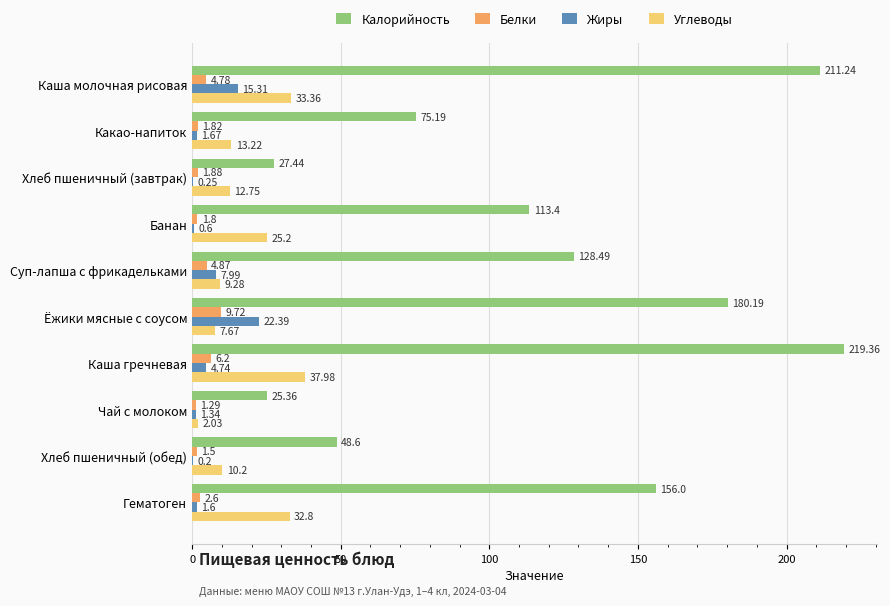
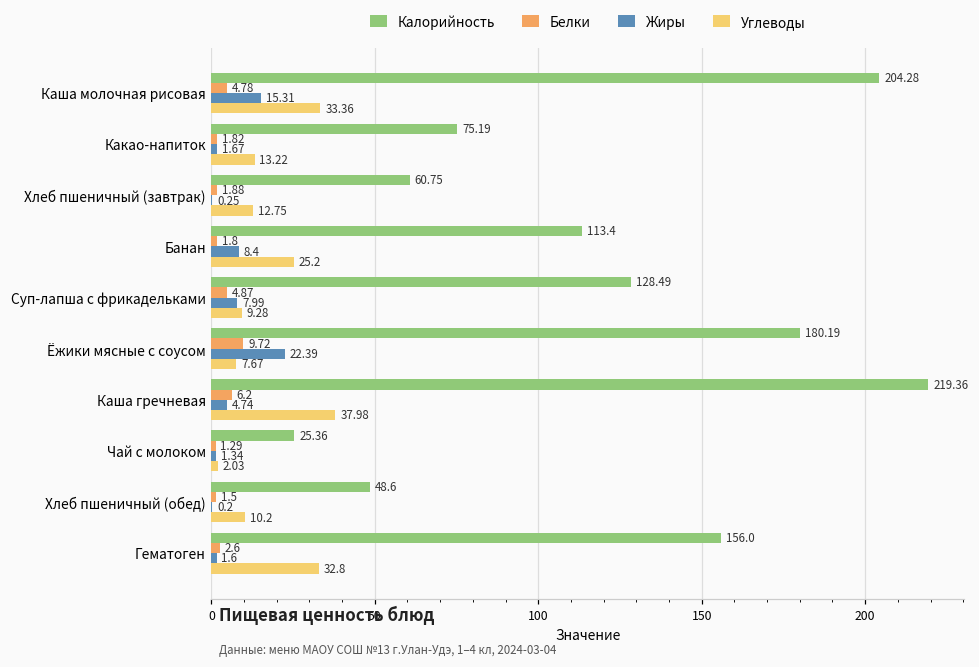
  {
    "Калорийность": {
-     "Каша молочная рисовая": 211.24,
+     "Каша молочная рисовая": 204.28,
      "Какао-напиток": 75.19,
-     "Хлеб пшеничный (завтрак)": 27.44,
+     "Хлеб пшеничный (завтрак)": 60.75,
      "Банан": 113.4,
      "Суп-лапша с фрикадельками": 128.49,
      "Ёжики мясные с соусом": 180.19,
      "Каша гречневая": 219.36,
      "Чай с молоком": 25.36,
      "Хлеб пшеничный (обед)": 48.6,
      "Гематоген": 156.0
    },
    "Жиры": {
      "Каша молочная рисовая": 15.31,
      "Какао-напиток": 1.67,
      "Хлеб пшеничный (завтрак)": 0.25,
-     "Банан": 0.6,
+     "Банан": 8.4,
      "Суп-лапша с фрикадельками": 7.99,
      "Ёжики мясные с соусом": 22.39,
      "Каша гречневая": 4.74,
      "Чай с молоком": 1.34,
      "Хлеб пшеничный (обед)": 0.2,
      "Гематоген": 1.6
    }
  }
